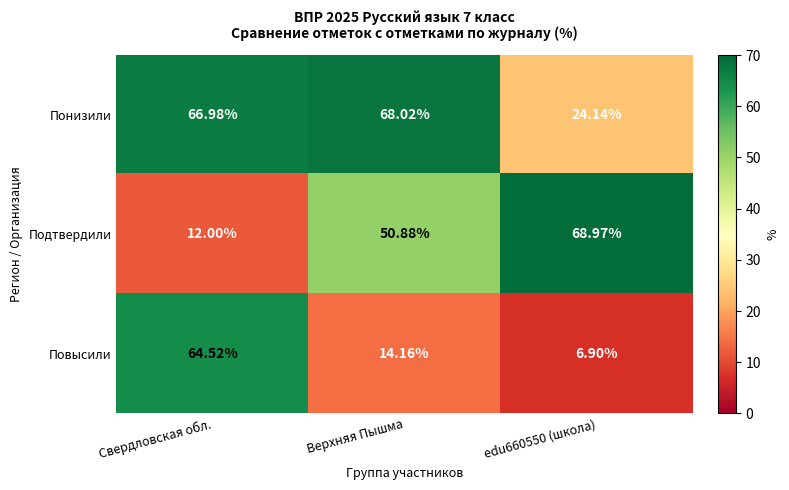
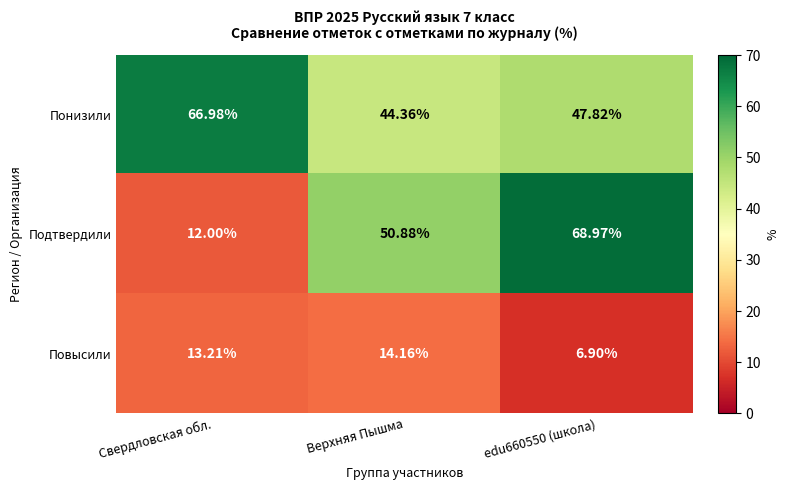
  {
    "Понизили": {
      "Свердловская обл.": "66.98%",
-     "Верхняя Пышма": "68.02%",
-     "edu660550 (школа)": "24.14%"
+     "Верхняя Пышма": "44.36%",
+     "edu660550 (школа)": "47.82%"
    },
    "Подтвердили": {
      "Свердловская обл.": "12.00%",
      "Верхняя Пышма": "50.88%",
      "edu660550 (школа)": "68.97%"
    },
    "Повысили": {
-     "Свердловская обл.": "64.52%",
+     "Свердловская обл.": "13.21%",
      "Верхняя Пышма": "14.16%",
      "edu660550 (школа)": "6.90%"
    }
  }
